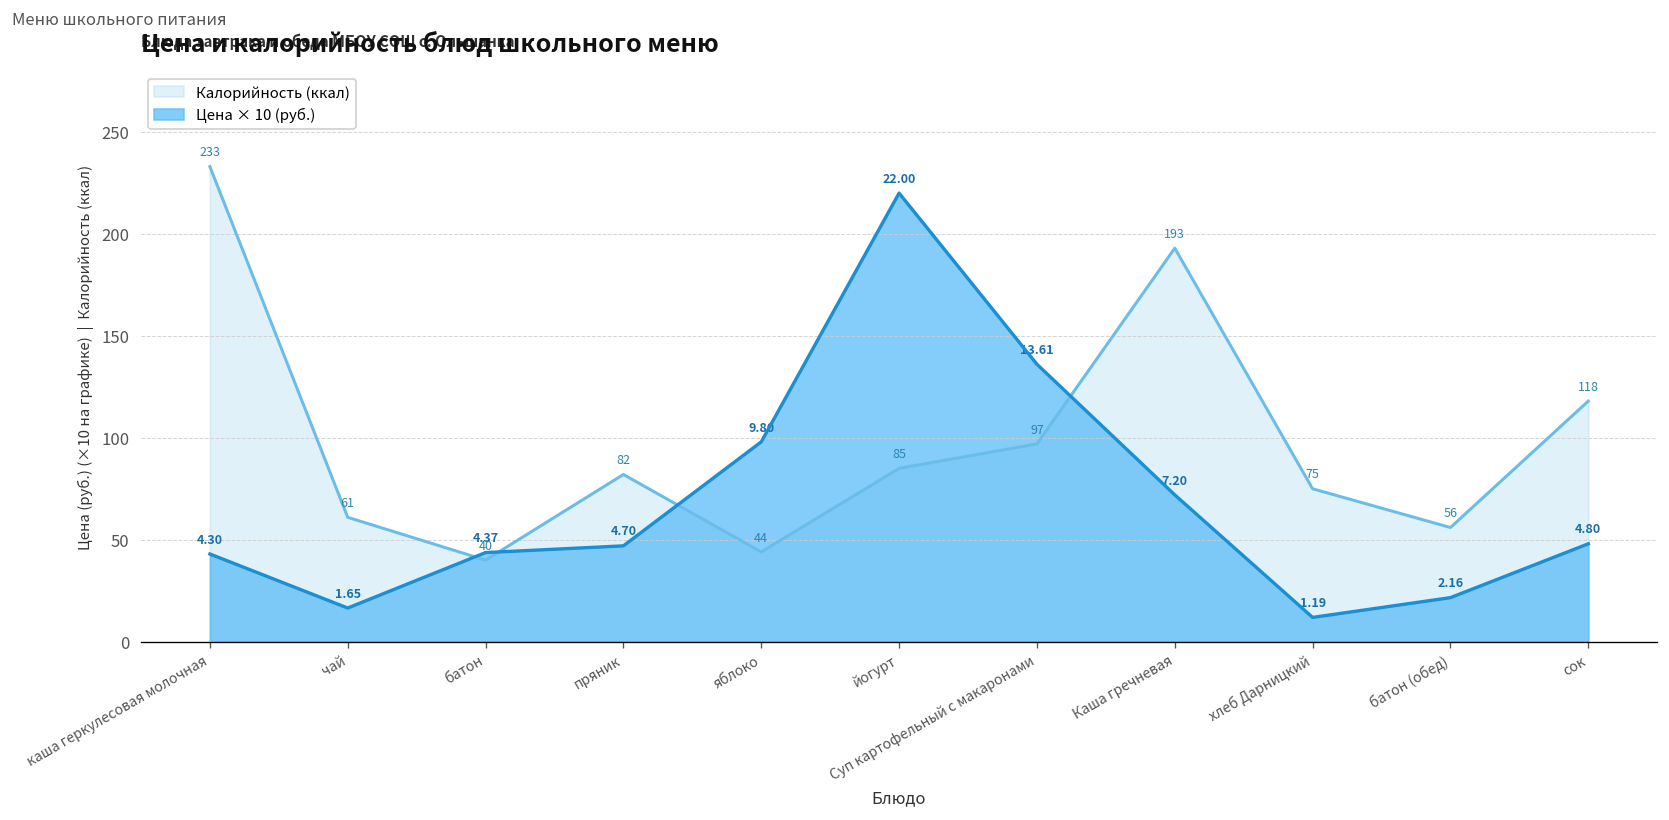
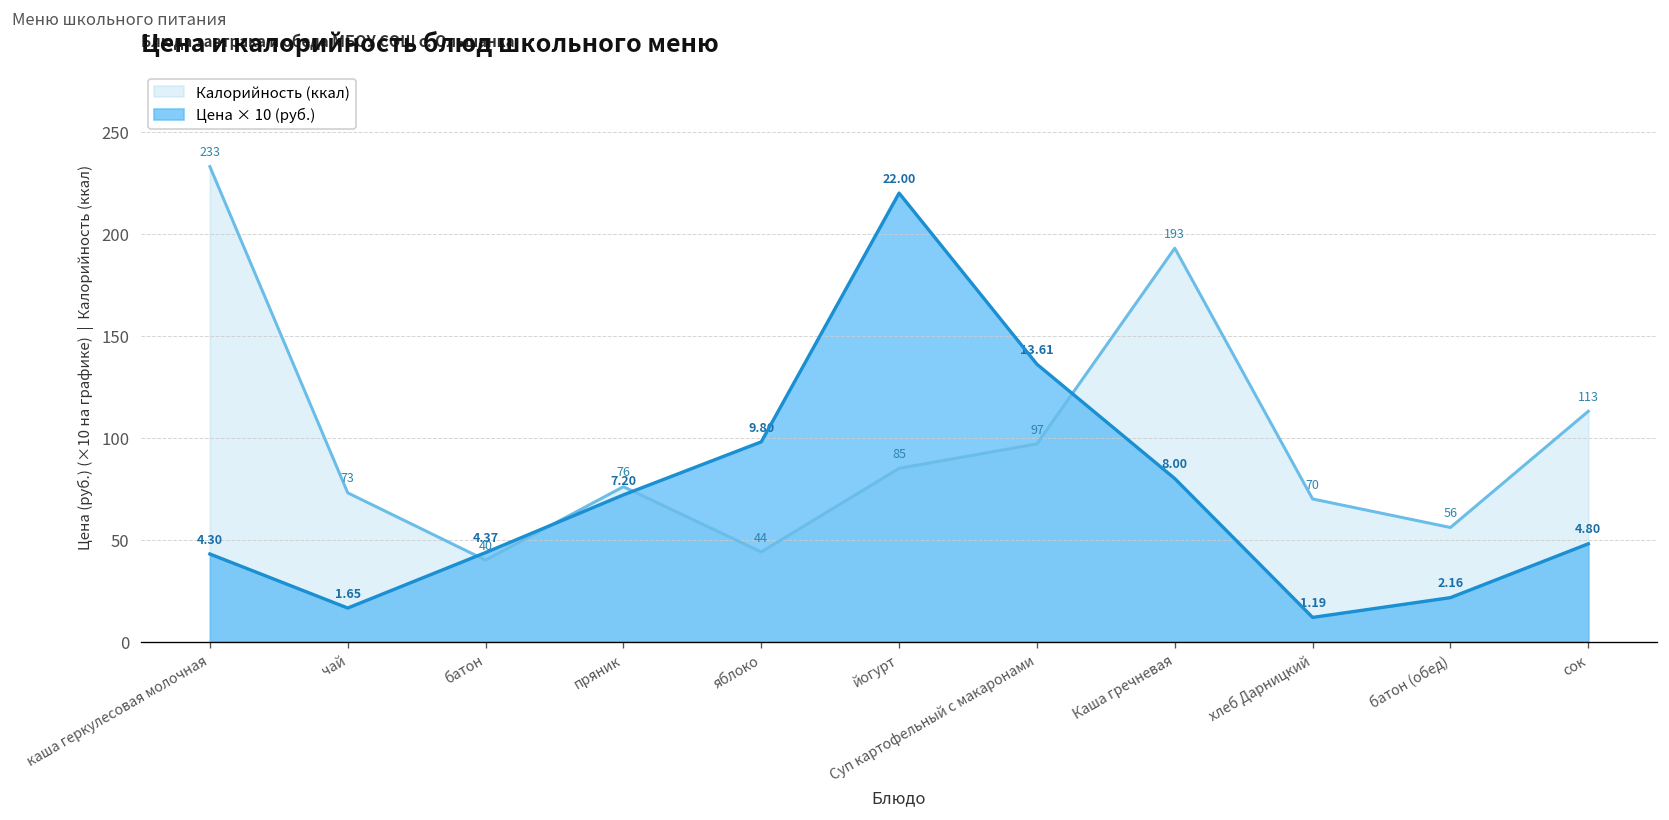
  {
    "Калорийность (ккал)": {
      "каша геркулесовая молочная": 233,
-     "чай": 61,
-     "пряник": 82,
+     "чай": 73,
+     "пряник": 76,
      "яблоко": 44,
      "йогурт": 85,
      "Суп картофельный с макаронами": 97,
      "Каша гречневая": 193,
-     "хлеб Дарницкий": 75,
+     "хлеб Дарницкий": 70,
      "батон (обед)": 56,
-     "сок": 118
+     "сок": 113
    },
    "Цена × 10 (руб.)": {
-     "пряник": 4.70,
-     "Каша гречневая": 7.20
+     "пряник": 7.20,
+     "Каша гречневая": 8.00
    }
  }
